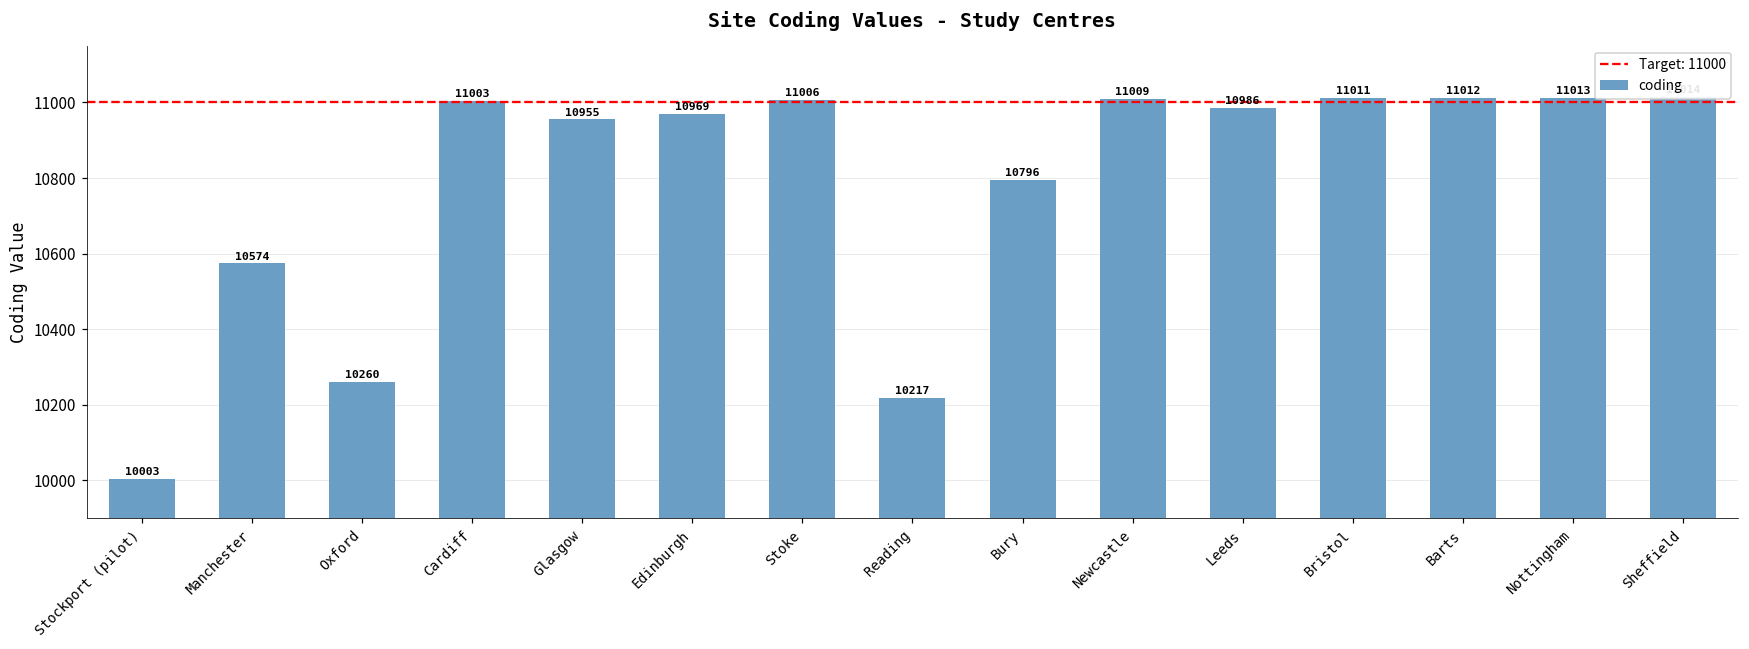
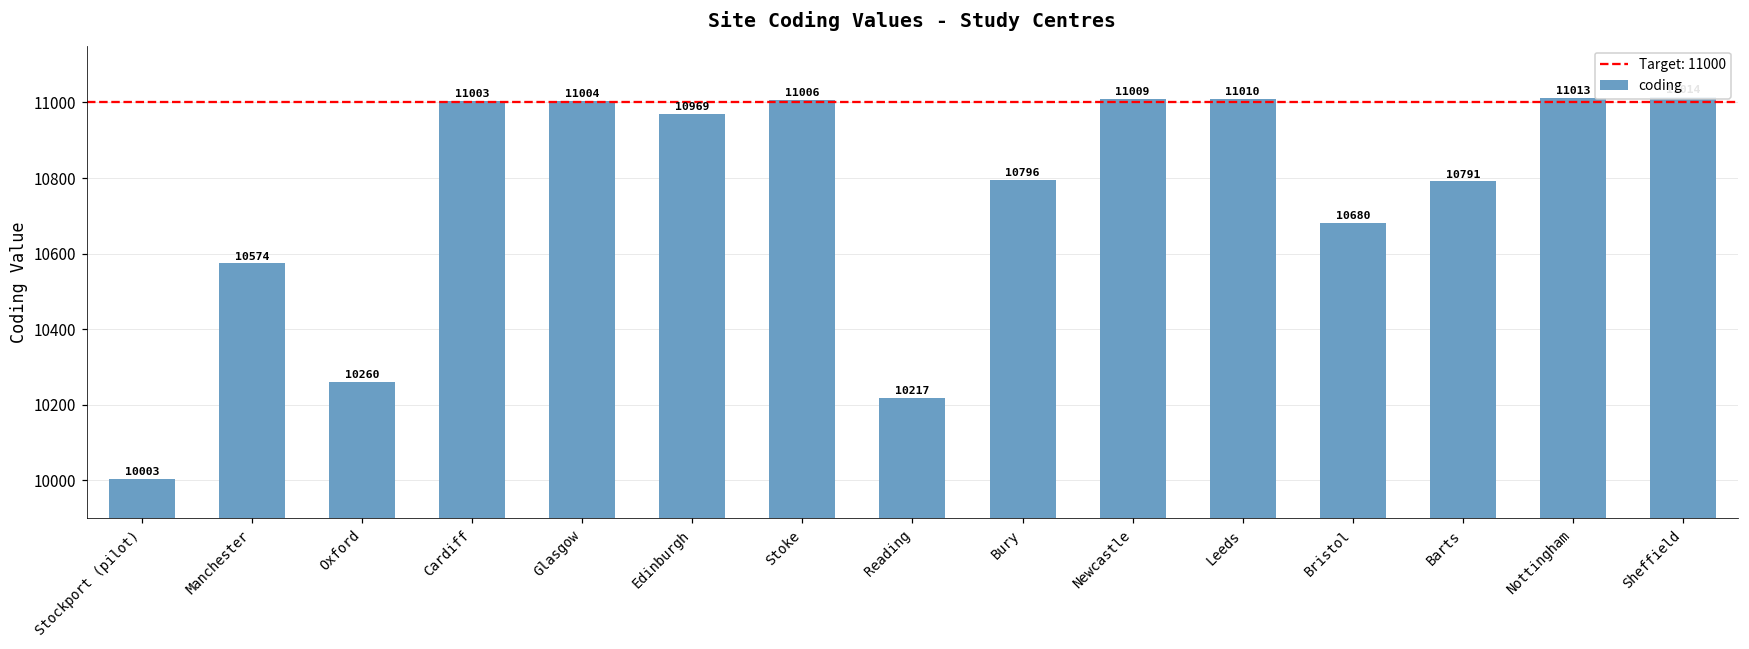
  {
    "Stockport (pilot)": 10003,
    "Manchester": 10574,
    "Oxford": 10260,
    "Cardiff": 11003,
-   "Glasgow": 10955,
+   "Glasgow": 11004,
    "Edinburgh": 10969,
    "Stoke": 11006,
    "Reading": 10217,
    "Bury": 10796,
    "Newcastle": 11009,
-   "Leeds": 10986,
-   "Bristol": 11011,
-   "Barts": 11012,
+   "Leeds": 11010,
+   "Bristol": 10680,
+   "Barts": 10791,
    "Nottingham": 11013
  }
